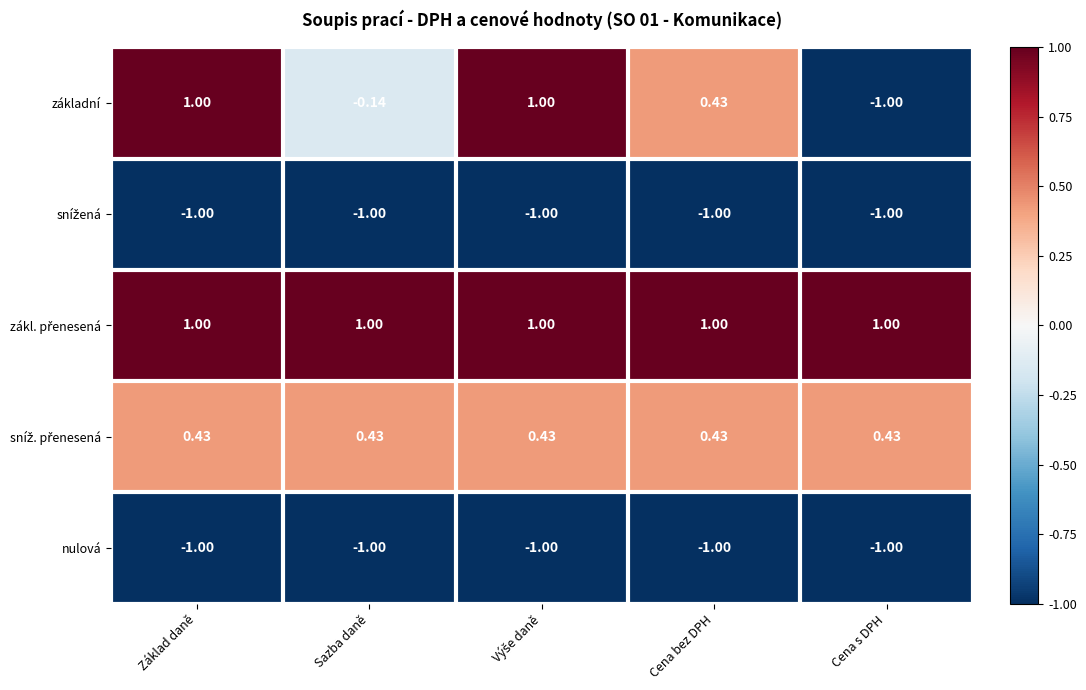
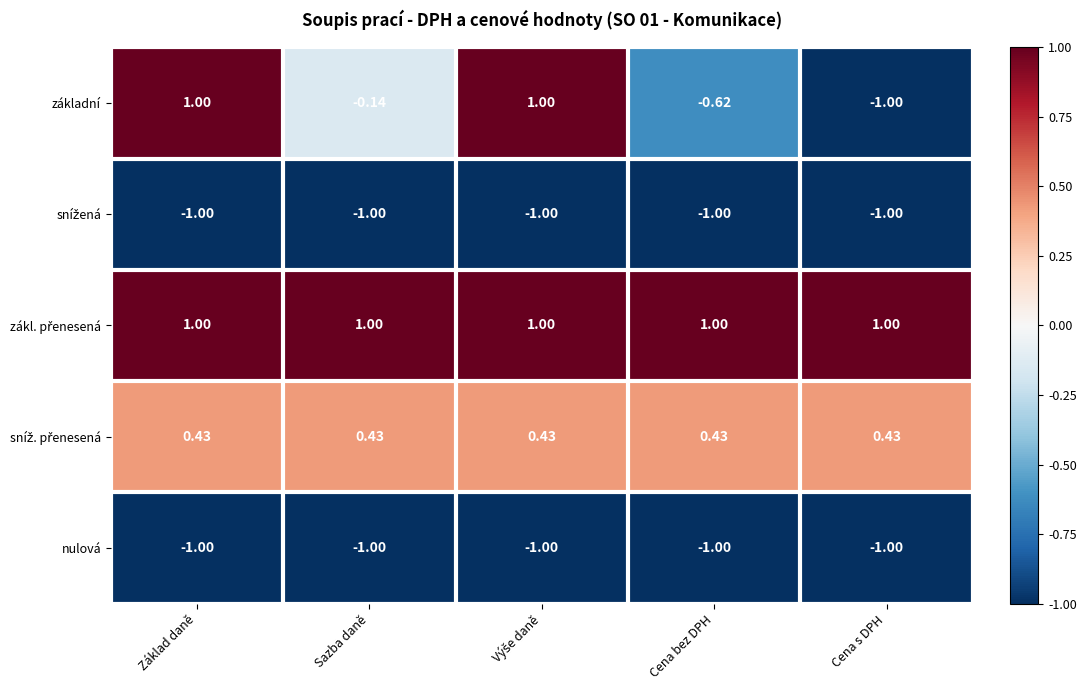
  {
    "základní": {
      "Základ daně": 1.00,
      "Výše daně": 1.00,
-     "Cena bez DPH": 0.43,
+     "Cena bez DPH": -0.62,
      "Cena s DPH": -1.00
    },
    "snížená": {
      "Základ daně": -1.00,
      "Sazba daně": -1.00,
      "Výše daně": -1.00,
      "Cena bez DPH": -1.00,
      "Cena s DPH": -1.00
    },
    "zákl. přenesená": {
      "Základ daně": 1.00,
      "Sazba daně": 1.00,
      "Výše daně": 1.00,
      "Cena bez DPH": 1.00,
      "Cena s DPH": 1.00
    },
    "sníž. přenesená": {
      "Základ daně": 0.43,
      "Sazba daně": 0.43,
      "Výše daně": 0.43,
      "Cena bez DPH": 0.43,
      "Cena s DPH": 0.43
    },
    "nulová": {
      "Základ daně": -1.00,
      "Sazba daně": -1.00,
      "Výše daně": -1.00,
      "Cena bez DPH": -1.00,
      "Cena s DPH": -1.00
    }
  }
